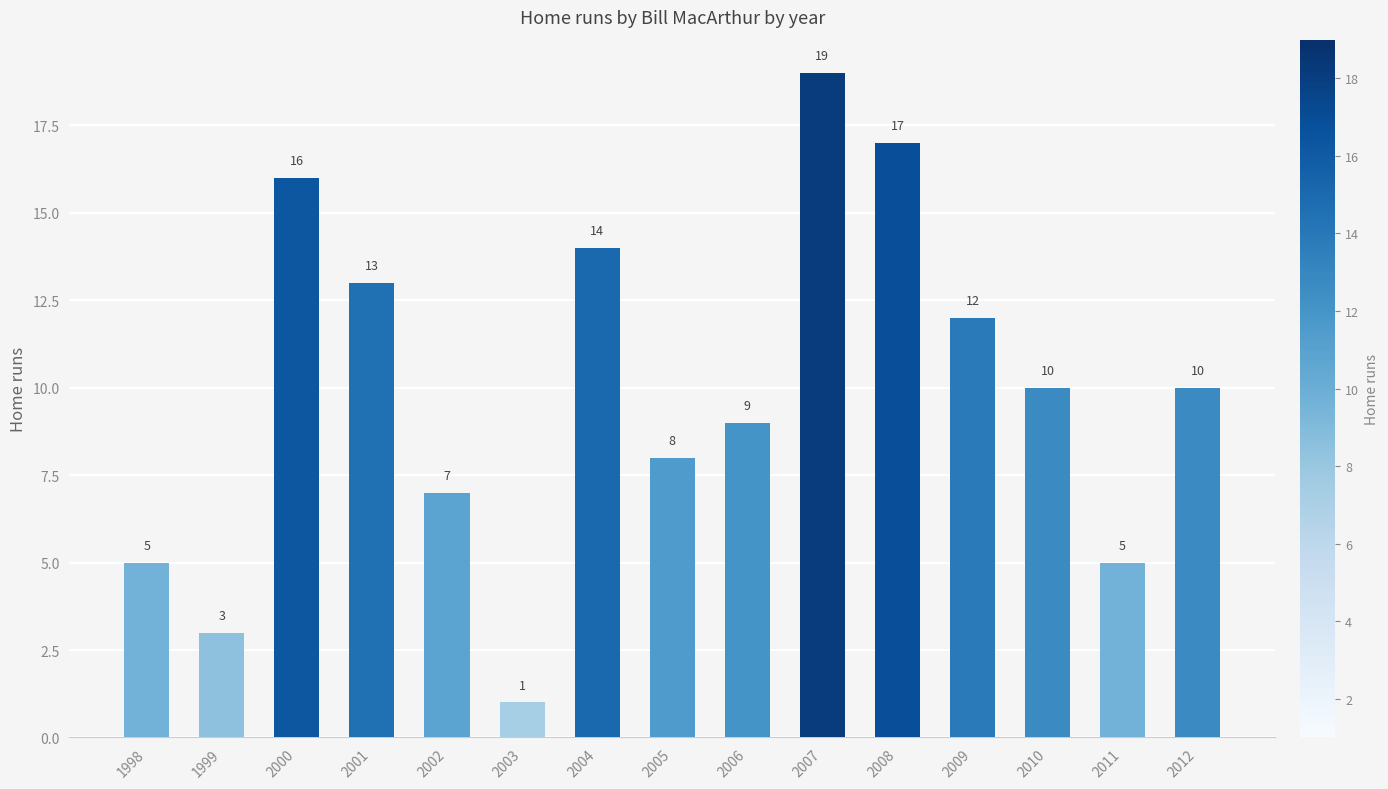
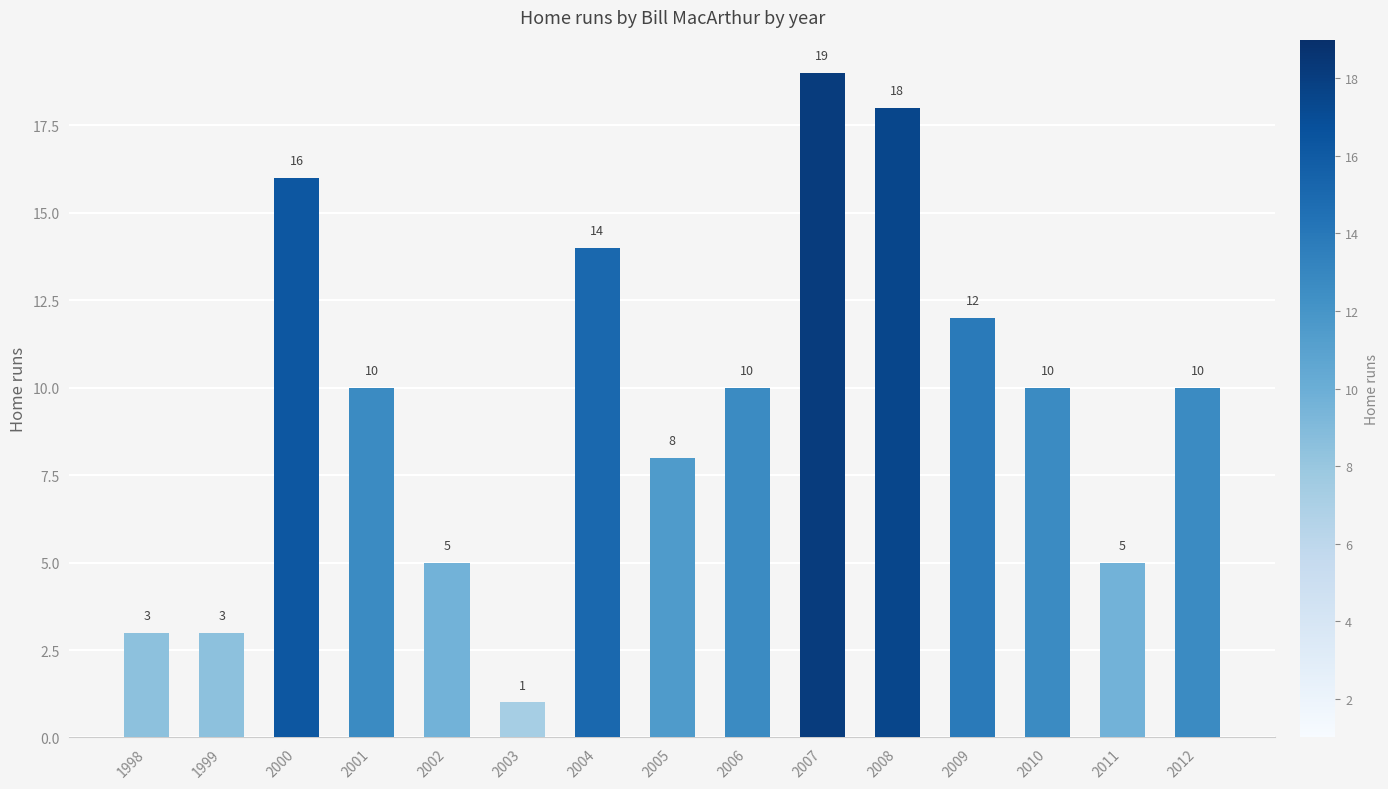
  {
-   "1998": 5,
+   "1998": 3,
    "1999": 3,
    "2000": 16,
-   "2001": 13,
-   "2002": 7,
+   "2001": 10,
+   "2002": 5,
    "2003": 1,
    "2004": 14,
    "2005": 8,
-   "2006": 9,
+   "2006": 10,
    "2007": 19,
-   "2008": 17,
+   "2008": 18,
    "2009": 12,
    "2010": 10,
    "2011": 5,
    "2012": 10
  }
